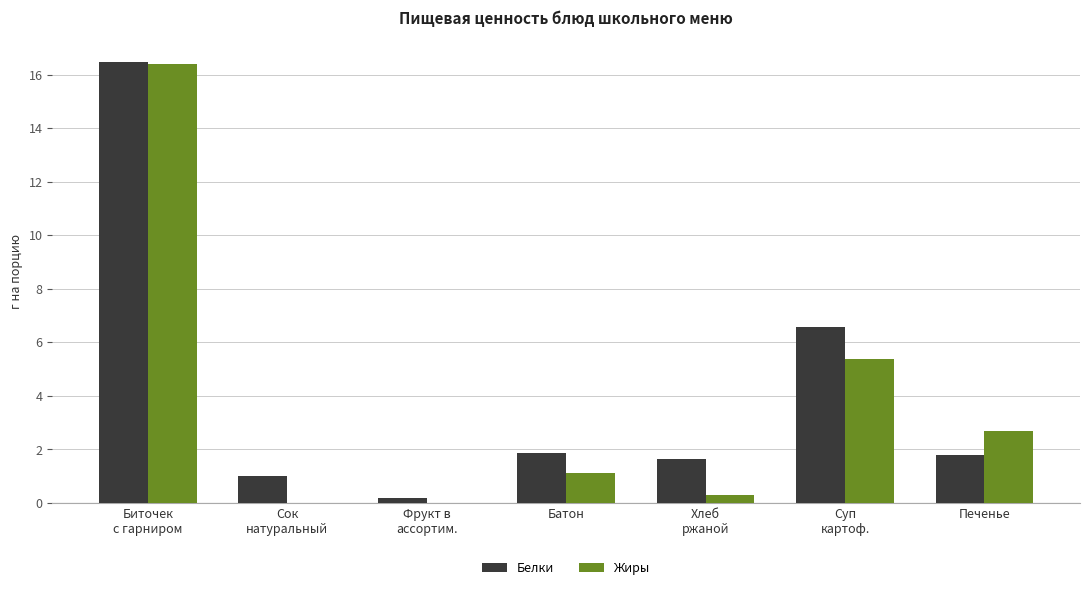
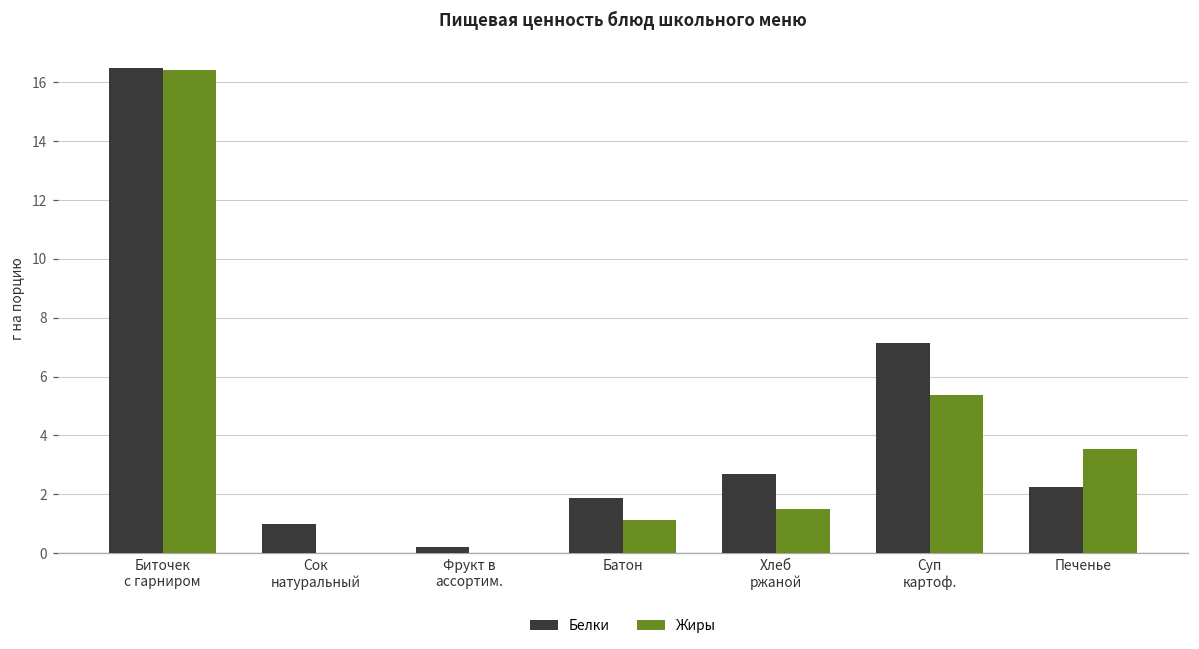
  {
    "Белки": {
      "Биточек с гарниром": 16.5,
      "Сок натуральный": 1.0,
      "Фрукт в ассортим.": 0.2,
      "Батон": 1.9,
-     "Хлеб ржаной": 1.7,
-     "Суп картоф.": 6.6,
-     "Печенье": 1.8
+     "Хлеб ржаной": 2.7,
+     "Суп картоф.": 7.1,
+     "Печенье": 2.3
    },
    "Жиры": {
      "Биточек с гарниром": 16.4,
      "Сок натуральный": 0.0,
      "Фрукт в ассортим.": 0.0,
      "Батон": 1.1,
-     "Хлеб ржаной": 0.3,
+     "Хлеб ржаной": 1.5,
      "Суп картоф.": 5.4,
-     "Печенье": 2.7
+     "Печенье": 3.5
    }
  }
